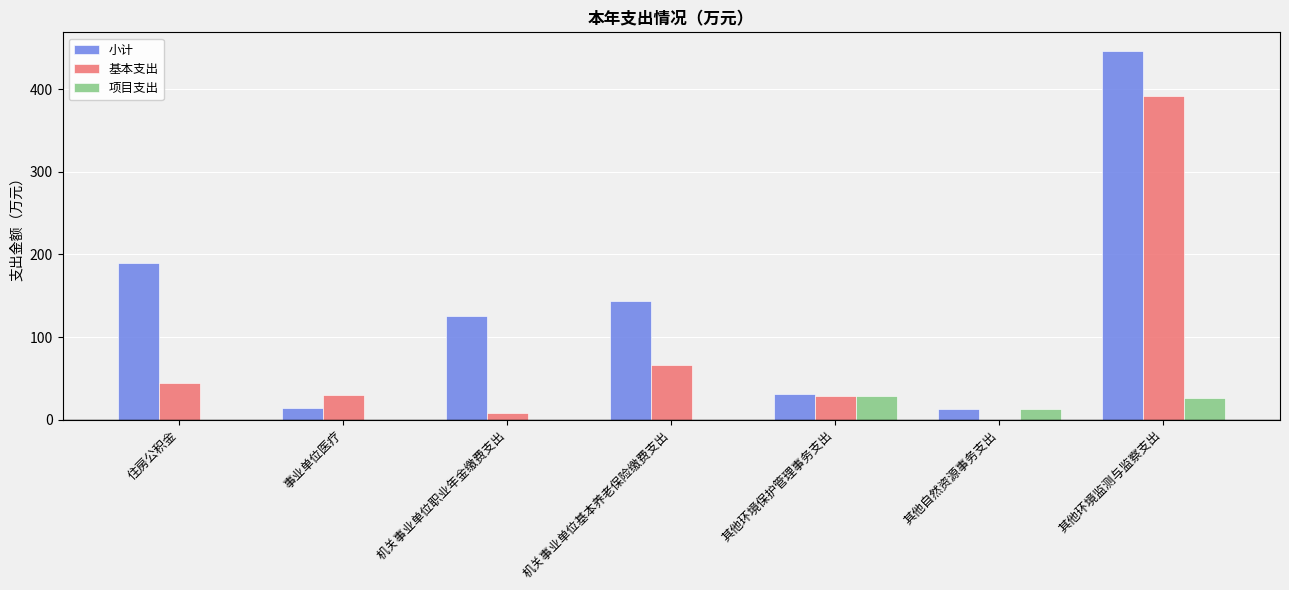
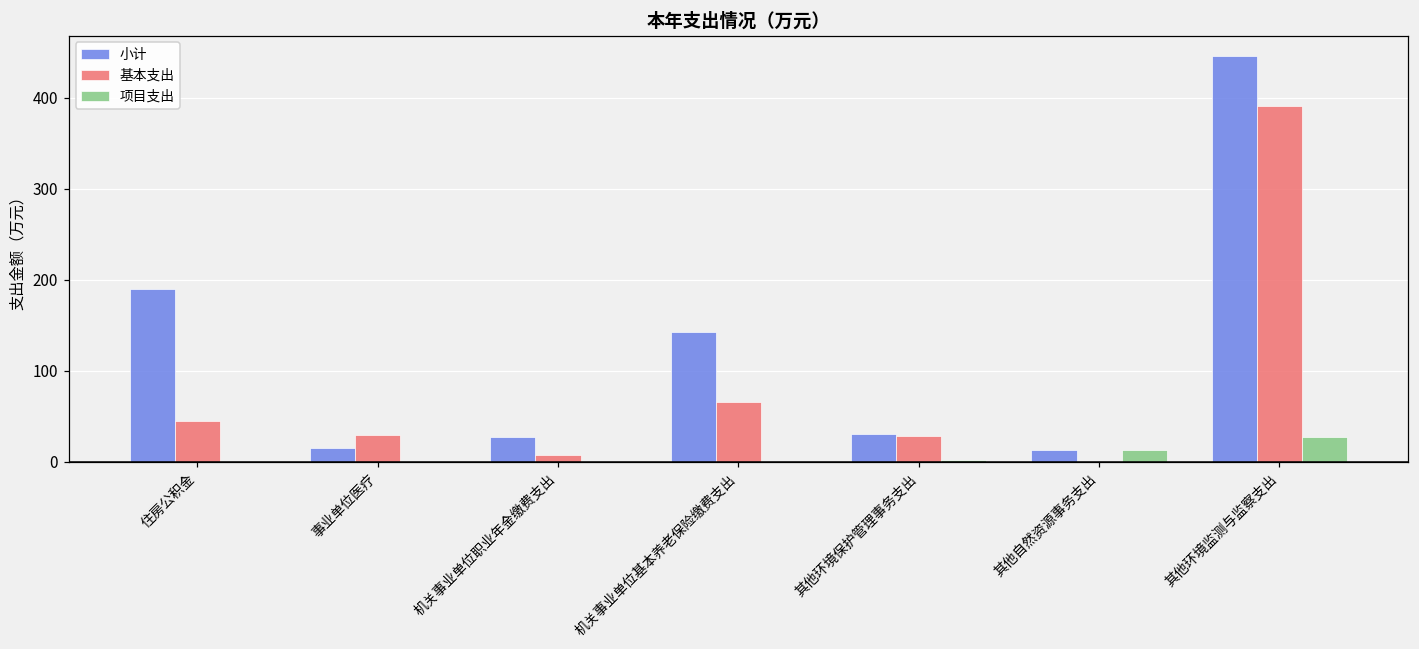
  {
    "小计": {
      "住房公积金": 190,
      "事业单位医疗": 10,
-     "机关事业单位职业年金缴费支出": 130,
+     "机关事业单位职业年金缴费支出": 30,
      "机关事业单位基本养老保险缴费支出": 140,
      "其他环境保护管理事务支出": 30,
      "其他自然资源事务支出": 10,
      "其他环境监测与监察支出": 450
    },
    "基本支出": {
      "住房公积金": 40,
      "事业单位医疗": 30,
      "机关事业单位职业年金缴费支出": 10,
      "机关事业单位基本养老保险缴费支出": 70,
      "其他环境保护管理事务支出": 30,
      "其他自然资源事务支出": 0,
      "其他环境监测与监察支出": 390
    },
    "项目支出": {
      "住房公积金": 0,
      "事业单位医疗": 0,
      "机关事业单位职业年金缴费支出": 0,
      "机关事业单位基本养老保险缴费支出": 0,
-     "其他环境保护管理事务支出": 30,
+     "其他环境保护管理事务支出": 0,
      "其他自然资源事务支出": 10,
      "其他环境监测与监察支出": 30
    }
  }
